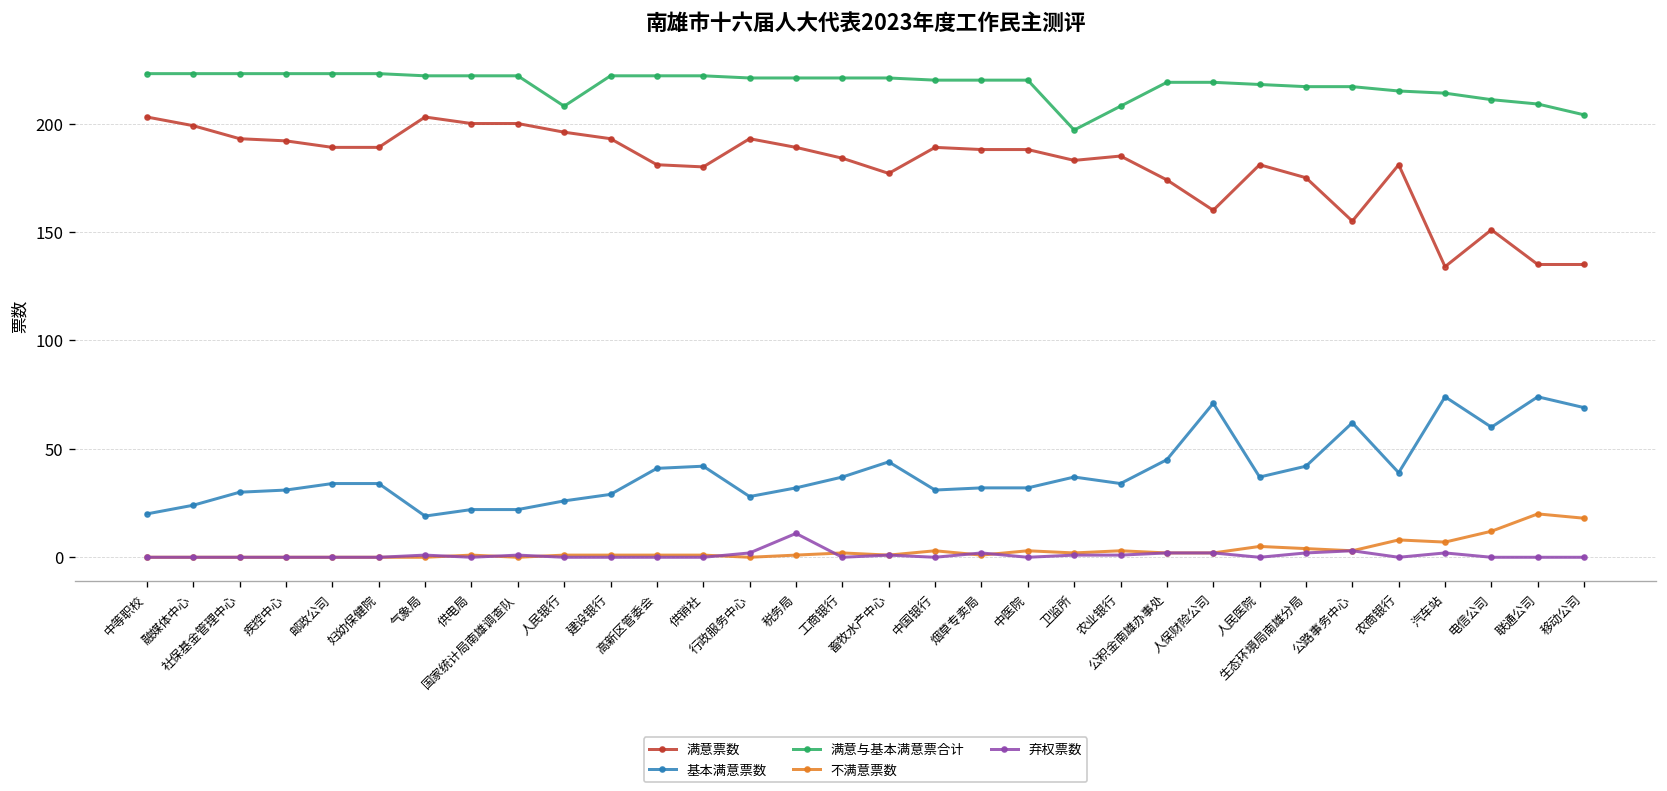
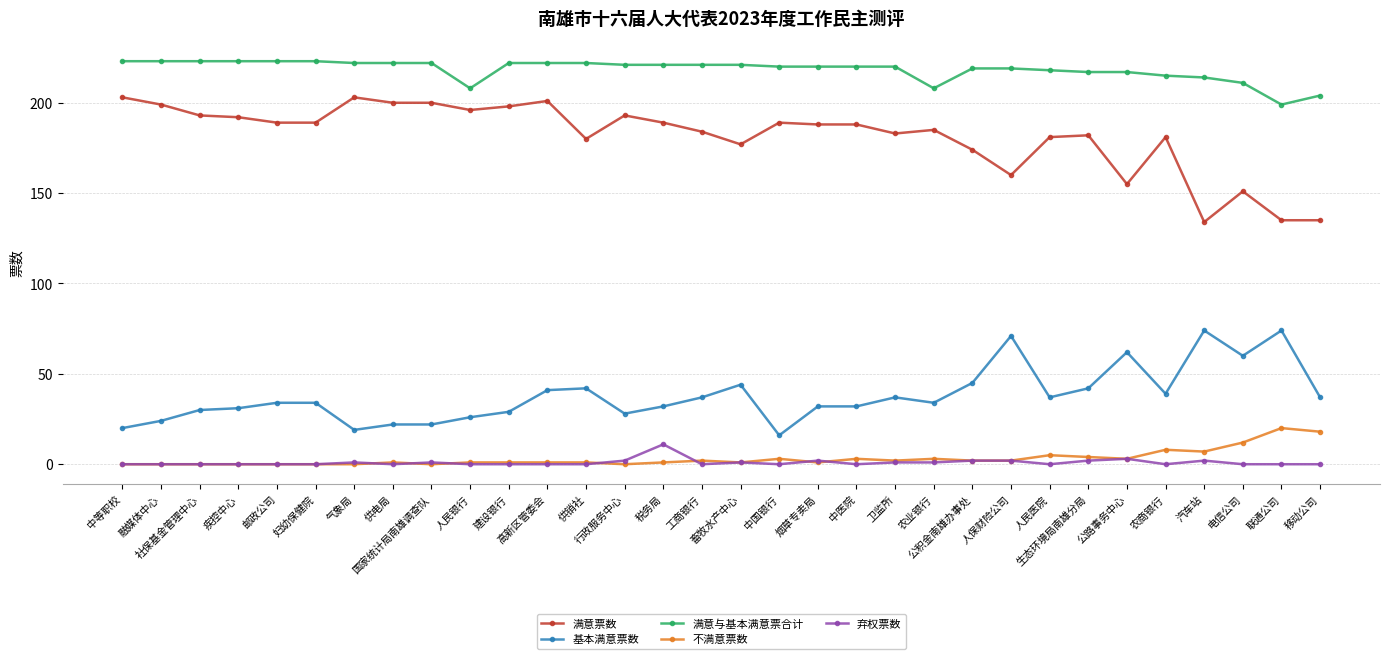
  {
    "满意票数": {
      "中等职校": 203,
      "融媒体中心": 199,
      "社保基金管理中心": 193,
      "疾控中心": 192,
      "邮政公司": 189,
      "妇幼保健院": 189,
      "气象局": 203,
      "供电局": 200,
      "国家统计局南雄调查队": 200,
      "人民银行": 196,
-     "建设银行": 193,
-     "高新区管委会": 181,
+     "建设银行": 198,
+     "高新区管委会": 201,
      "供销社": 180,
      "行政服务中心": 193,
      "税务局": 189,
      "工商银行": 184,
      "畜牧水产中心": 177,
      "中国银行": 189,
      "烟草专卖局": 188,
      "中医院": 188,
      "卫监所": 183,
      "农业银行": 185,
      "公积金南雄办事处": 174,
      "人保财险公司": 160,
      "人民医院": 181,
-     "生态环境局南雄分局": 175,
+     "生态环境局南雄分局": 182,
      "公路事务中心": 155,
      "农商银行": 181,
      "汽车站": 134,
      "电信公司": 151,
      "联通公司": 135,
      "移动公司": 135
    },
    "基本满意票数": {
      "中等职校": 20,
      "融媒体中心": 24,
      "社保基金管理中心": 30,
      "疾控中心": 31,
      "邮政公司": 34,
      "妇幼保健院": 34,
      "气象局": 19,
      "供电局": 22,
      "国家统计局南雄调查队": 22,
      "人民银行": 26,
      "建设银行": 29,
      "高新区管委会": 41,
      "供销社": 42,
      "行政服务中心": 28,
      "税务局": 32,
      "工商银行": 37,
      "畜牧水产中心": 44,
-     "中国银行": 31,
+     "中国银行": 16,
      "烟草专卖局": 32,
      "中医院": 32,
      "卫监所": 37,
      "农业银行": 34,
      "公积金南雄办事处": 45,
      "人保财险公司": 71,
      "人民医院": 37,
      "生态环境局南雄分局": 42,
      "公路事务中心": 62,
      "农商银行": 39,
      "汽车站": 74,
      "电信公司": 60,
      "联通公司": 74,
-     "移动公司": 69
+     "移动公司": 37
    },
    "满意与基本满意票合计": {
      "中等职校": 223,
      "融媒体中心": 223,
      "社保基金管理中心": 223,
      "疾控中心": 223,
      "邮政公司": 223,
      "妇幼保健院": 223,
      "气象局": 222,
      "供电局": 222,
      "国家统计局南雄调查队": 222,
      "人民银行": 208,
      "建设银行": 222,
      "高新区管委会": 222,
      "供销社": 222,
      "行政服务中心": 221,
      "税务局": 221,
      "工商银行": 221,
      "畜牧水产中心": 221,
      "中国银行": 220,
      "烟草专卖局": 220,
      "中医院": 220,
-     "卫监所": 197,
+     "卫监所": 220,
      "农业银行": 208,
      "公积金南雄办事处": 219,
      "人保财险公司": 219,
      "人民医院": 218,
      "生态环境局南雄分局": 217,
      "公路事务中心": 217,
      "农商银行": 215,
      "汽车站": 214,
      "电信公司": 211,
-     "联通公司": 209,
+     "联通公司": 199,
      "移动公司": 204
    },
    "不满意票数": {
      "行政服务中心": 0,
      "税务局": 1,
      "工商银行": 2,
      "中国银行": 3,
      "中医院": 3,
      "农业银行": 3,
      "人民医院": 5,
      "生态环境局南雄分局": 4,
      "农商银行": 8,
      "汽车站": 7,
      "电信公司": 12,
      "联通公司": 20,
      "移动公司": 18
    },
    "弃权票数": {
      "行政服务中心": 2,
      "税务局": 11,
      "工商银行": 0,
      "中国银行": 0,
      "中医院": 0,
      "农业银行": 1,
      "人民医院": 0,
      "生态环境局南雄分局": 2,
      "农商银行": 0,
      "汽车站": 2,
      "电信公司": 0,
      "联通公司": 0,
      "移动公司": 0
    }
  }
